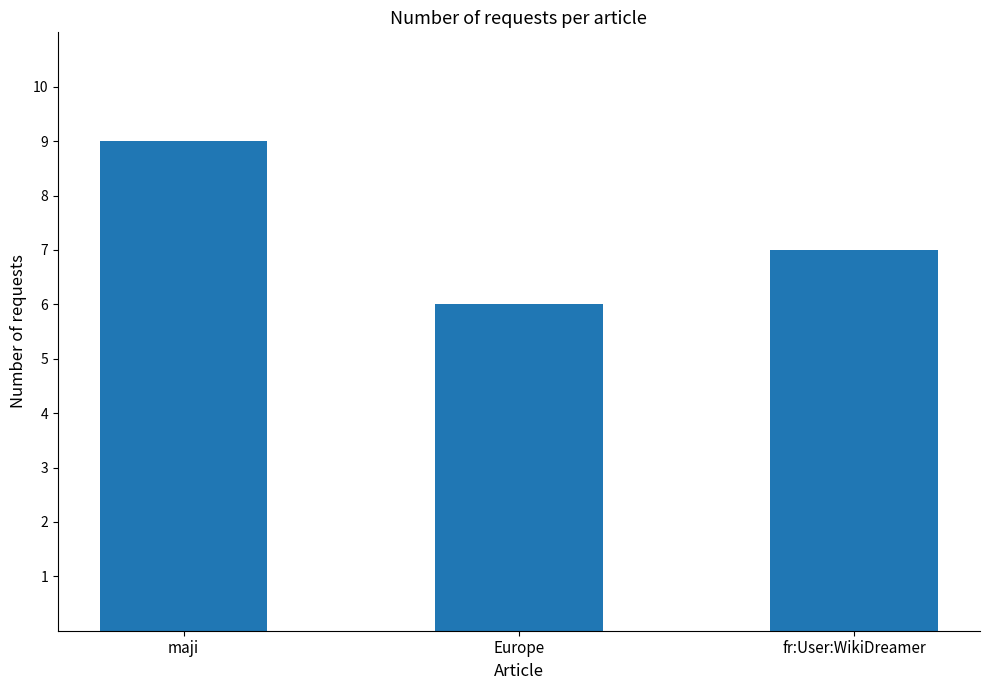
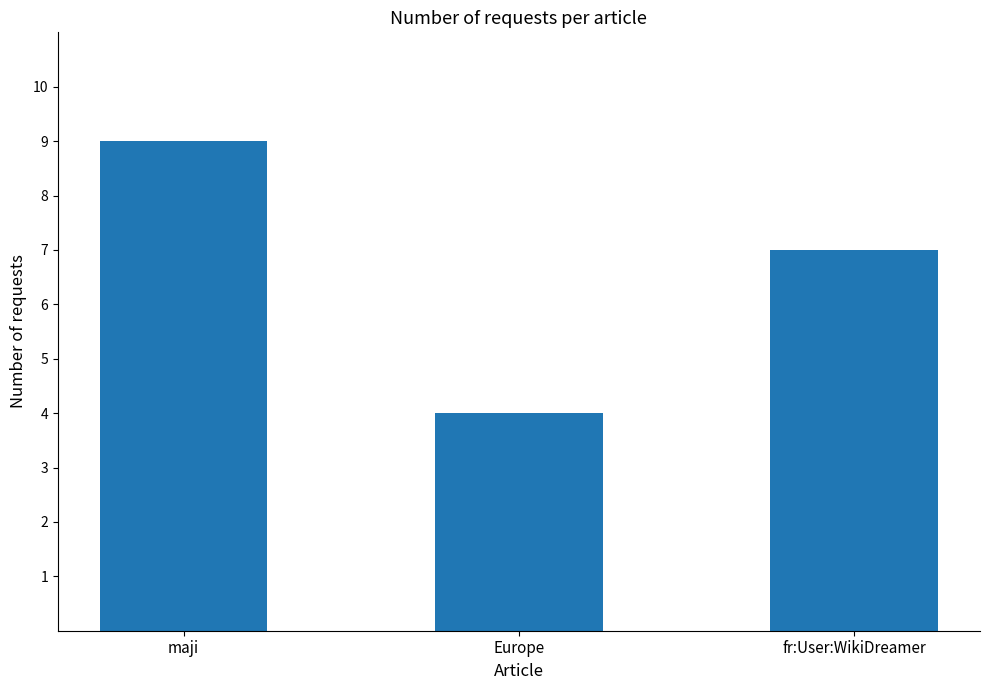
  {
    "maji": 9,
-   "Europe": 6,
+   "Europe": 4,
    "fr:User:WikiDreamer": 7
  }
